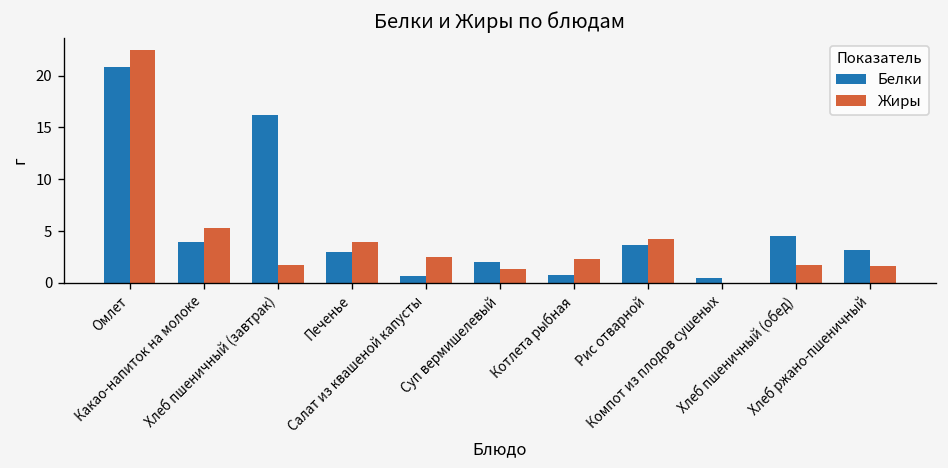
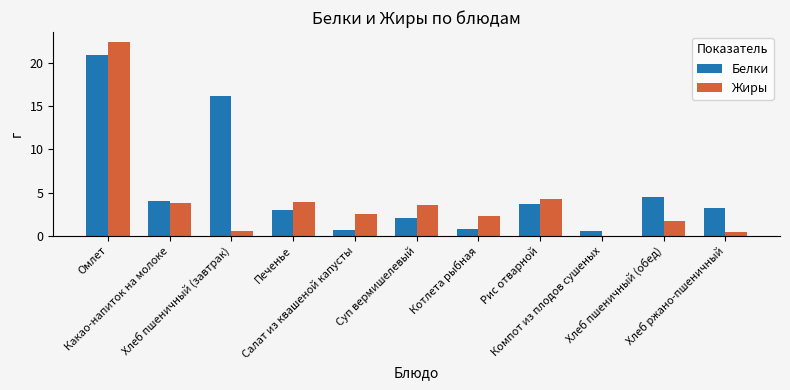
  {
    "Белки": {
      "Омлет": 21,
      "Какао-напиток на молоке": 4,
      "Хлеб пшеничный (завтрак)": 16,
      "Печенье": 3,
      "Салат из квашеной капусты": 1,
      "Суп вермишелевый": 2,
      "Котлета рыбная": 1,
      "Рис отварной": 4,
      "Компот из плодов сушеных": 1,
      "Хлеб пшеничный (обед)": 5,
      "Хлеб ржано-пшеничный": 3
    },
    "Жиры": {
      "Омлет": 22,
-     "Какао-напиток на молоке": 5,
-     "Хлеб пшеничный (завтрак)": 2,
+     "Какао-напиток на молоке": 4,
+     "Хлеб пшеничный (завтрак)": 1,
      "Печенье": 4,
      "Салат из квашеной капусты": 2,
-     "Суп вермишелевый": 1,
+     "Суп вермишелевый": 4,
      "Котлета рыбная": 2,
      "Рис отварной": 4,
      "Компот из плодов сушеных": 0,
      "Хлеб пшеничный (обед)": 2,
-     "Хлеб ржано-пшеничный": 2
+     "Хлеб ржано-пшеничный": 0
    }
  }
